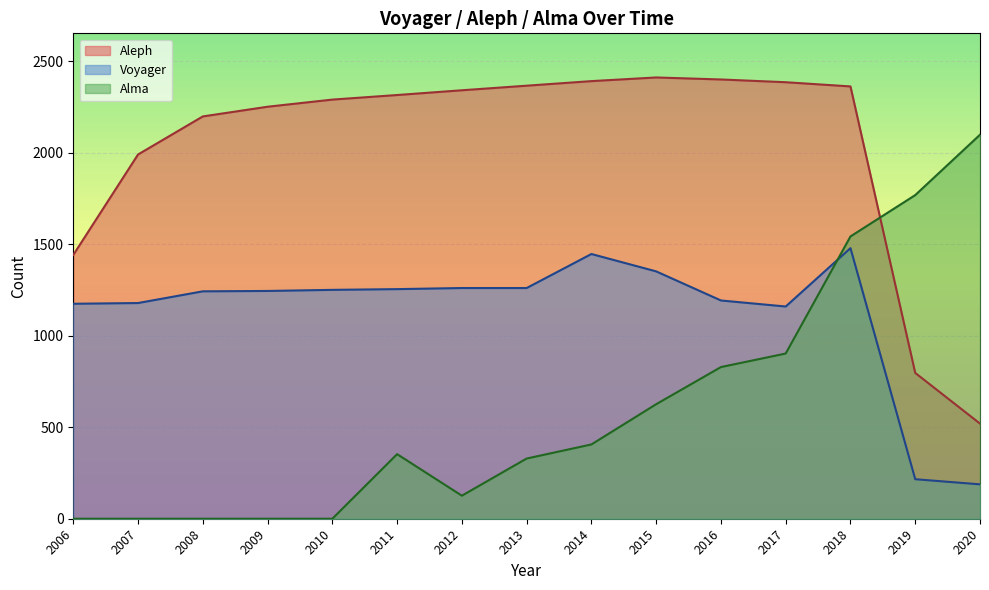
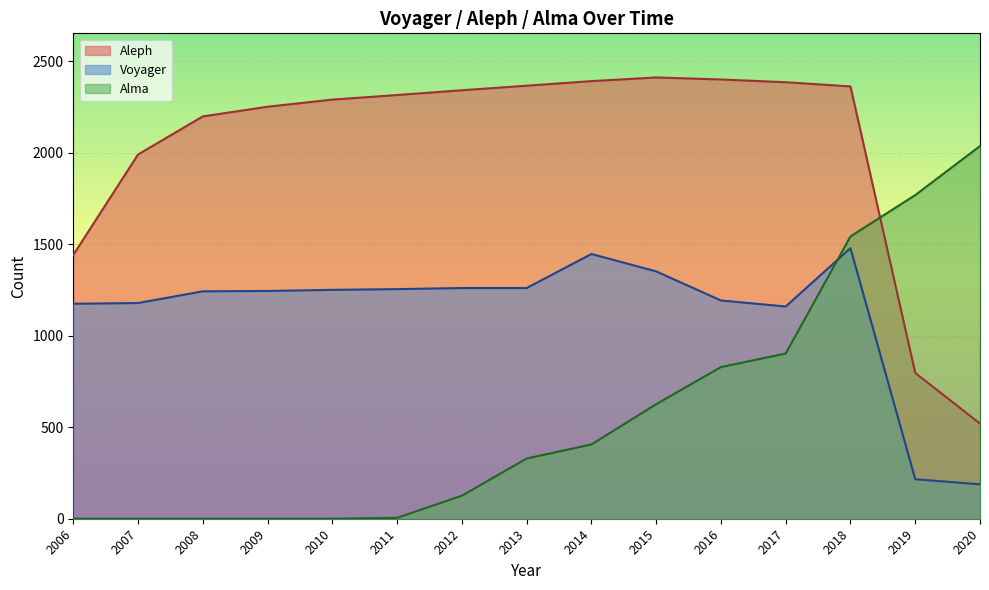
  {
    "Aleph": {
      "2006": 1440,
      "2007": 1990,
      "2008": 2200,
      "2009": 2250,
      "2010": 2290,
      "2011": 2320,
      "2012": 2340,
      "2013": 2370,
      "2014": 2390,
      "2015": 2410,
      "2016": 2400,
      "2017": 2390,
      "2018": 2360,
      "2019": 800,
      "2020": 520
    },
    "Voyager": {
      "2006": 1180,
      "2007": 1180,
      "2008": 1240,
      "2009": 1250,
      "2010": 1250,
      "2011": 1260,
      "2012": 1260,
      "2013": 1260,
      "2014": 1450,
      "2015": 1350,
      "2016": 1190,
      "2017": 1160,
      "2018": 1480,
      "2019": 220,
      "2020": 190
    },
    "Alma": {
      "2006": 0,
      "2007": 0,
      "2008": 0,
      "2009": 0,
      "2010": 0,
-     "2011": 350,
+     "2011": 10,
      "2012": 130,
      "2013": 330,
      "2014": 410,
      "2015": 630,
      "2016": 830,
      "2017": 900,
      "2018": 1540,
      "2019": 1770,
-     "2020": 2100
+     "2020": 2040
    }
  }
